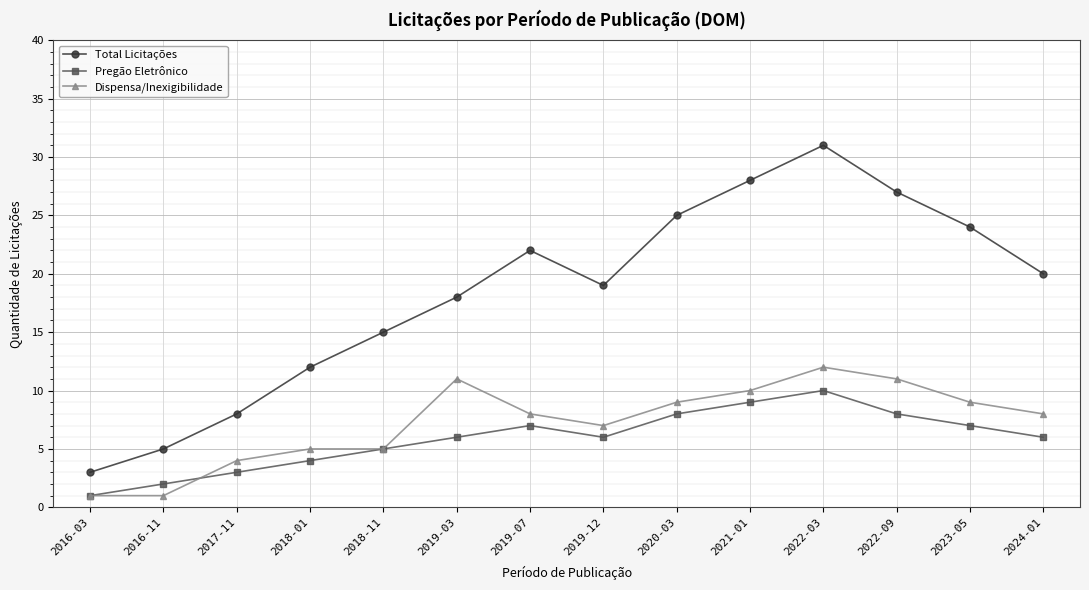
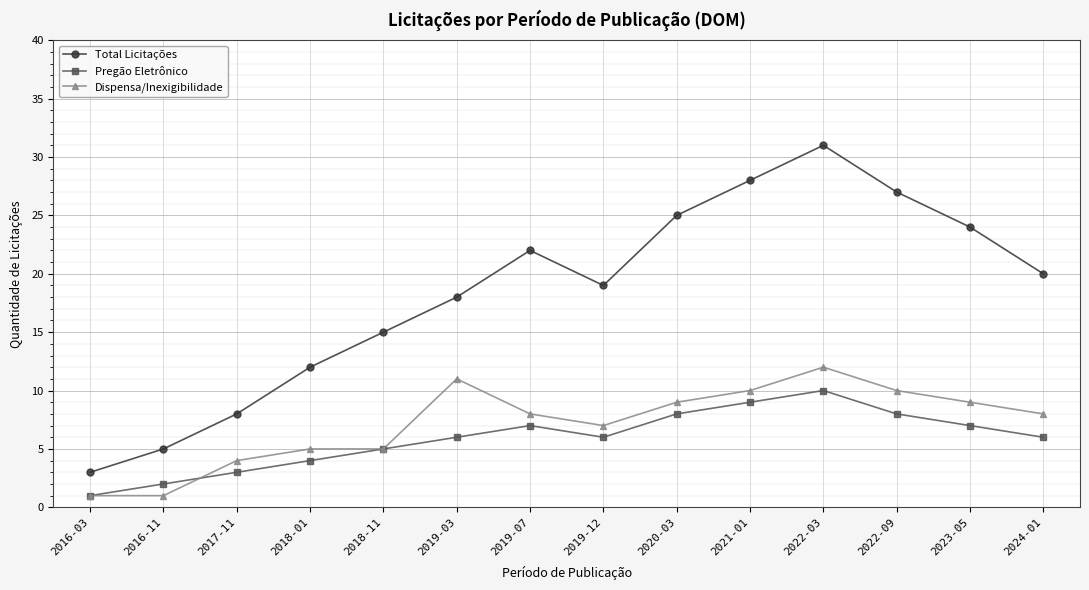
  {
    "Dispensa/Inexigibilidade": {
      "2016-11": 1,
      "2017-11": 4,
      "2018-01": 5,
      "2019-03": 11,
      "2019-07": 8,
      "2019-12": 7,
      "2020-03": 9,
      "2021-01": 10,
      "2022-03": 12,
-     "2022-09": 11,
+     "2022-09": 10,
      "2023-05": 9,
      "2024-01": 8
    }
  }
